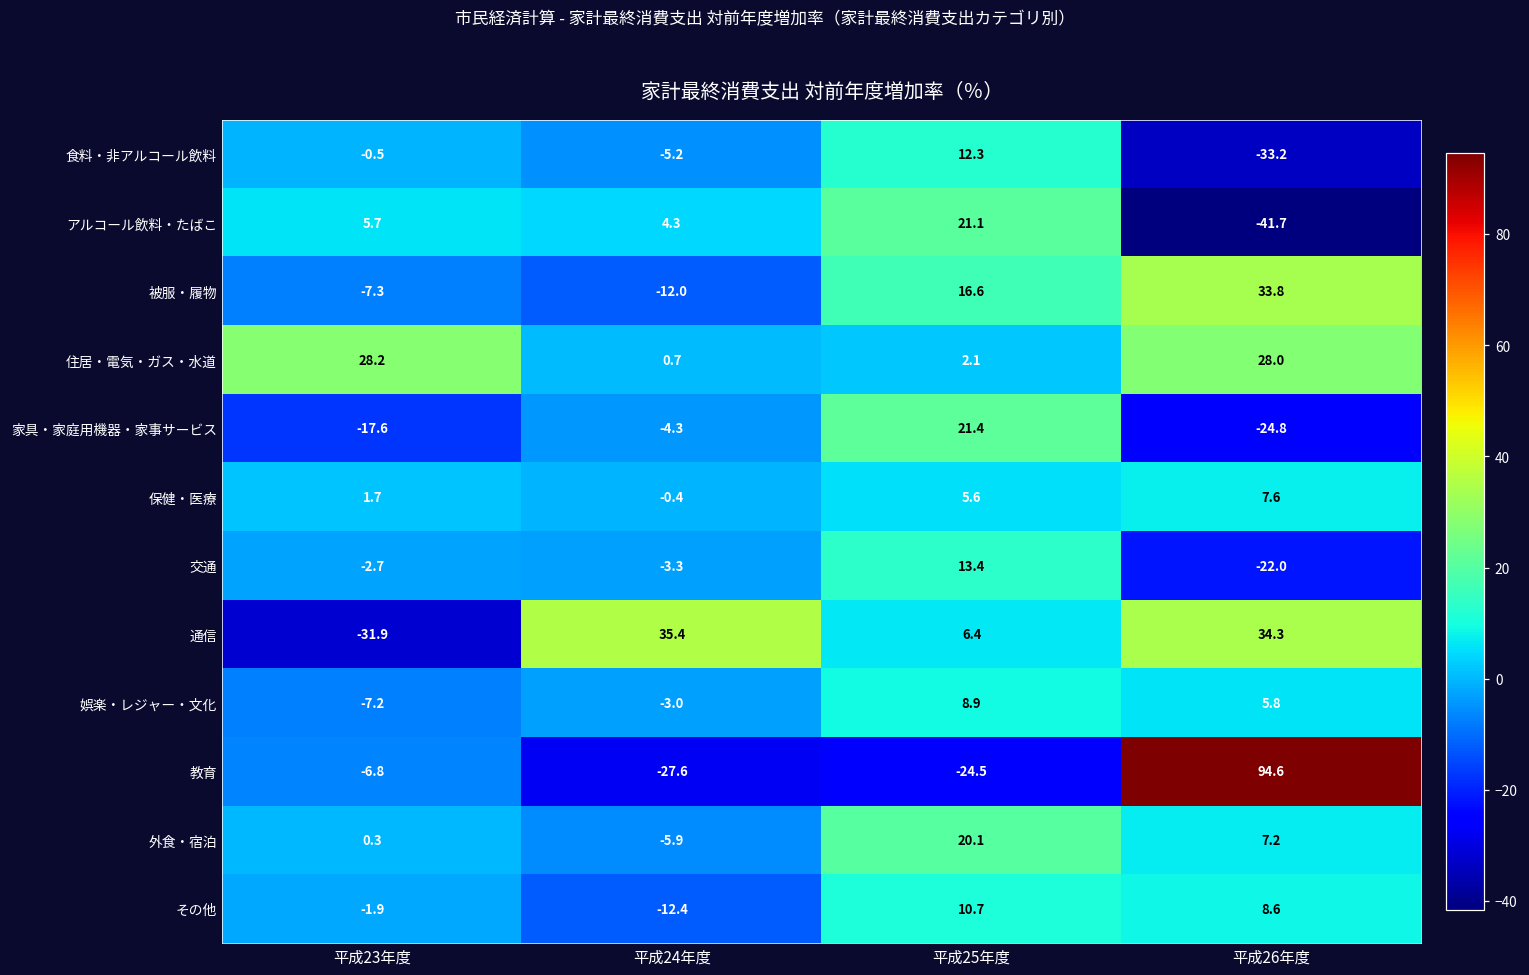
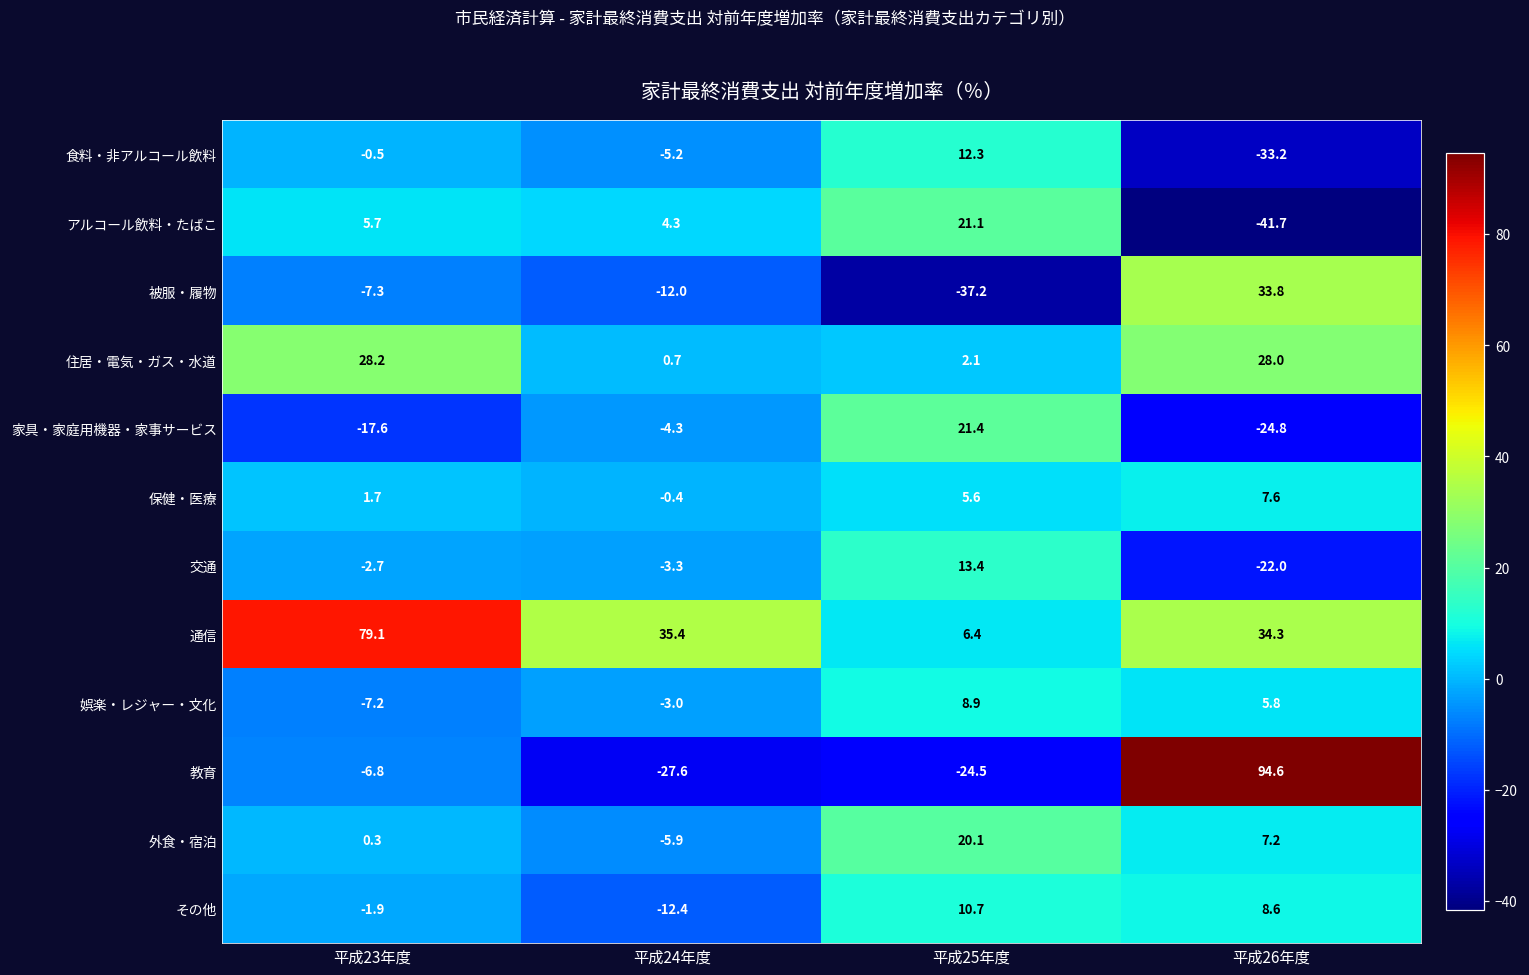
  {
    "食料・非アルコール飲料": {
      "平成23年度": -0.5,
      "平成24年度": -5.2,
      "平成25年度": 12.3,
      "平成26年度": -33.2
    },
    "アルコール飲料・たばこ": {
      "平成23年度": 5.7,
      "平成24年度": 4.3,
      "平成25年度": 21.1,
      "平成26年度": -41.7
    },
    "被服・履物": {
      "平成23年度": -7.3,
      "平成24年度": -12.0,
-     "平成25年度": 16.6,
+     "平成25年度": -37.2,
      "平成26年度": 33.8
    },
    "住居・電気・ガス・水道": {
      "平成23年度": 28.2,
      "平成24年度": 0.7,
      "平成25年度": 2.1,
      "平成26年度": 28.0
    },
    "家具・家庭用機器・家事サービス": {
      "平成23年度": -17.6,
      "平成24年度": -4.3,
      "平成25年度": 21.4,
      "平成26年度": -24.8
    },
    "保健・医療": {
      "平成23年度": 1.7,
      "平成24年度": -0.4,
      "平成25年度": 5.6,
      "平成26年度": 7.6
    },
    "交通": {
      "平成23年度": -2.7,
      "平成24年度": -3.3,
      "平成25年度": 13.4,
      "平成26年度": -22.0
    },
    "通信": {
-     "平成23年度": -31.9,
+     "平成23年度": 79.1,
      "平成24年度": 35.4,
      "平成25年度": 6.4,
      "平成26年度": 34.3
    },
    "娯楽・レジャー・文化": {
      "平成23年度": -7.2,
      "平成24年度": -3.0,
      "平成25年度": 8.9,
      "平成26年度": 5.8
    },
    "教育": {
      "平成23年度": -6.8,
      "平成24年度": -27.6,
      "平成25年度": -24.5,
      "平成26年度": 94.6
    },
    "外食・宿泊": {
      "平成23年度": 0.3,
      "平成24年度": -5.9,
      "平成25年度": 20.1,
      "平成26年度": 7.2
    },
    "その他": {
      "平成23年度": -1.9,
      "平成24年度": -12.4,
      "平成25年度": 10.7,
      "平成26年度": 8.6
    }
  }
